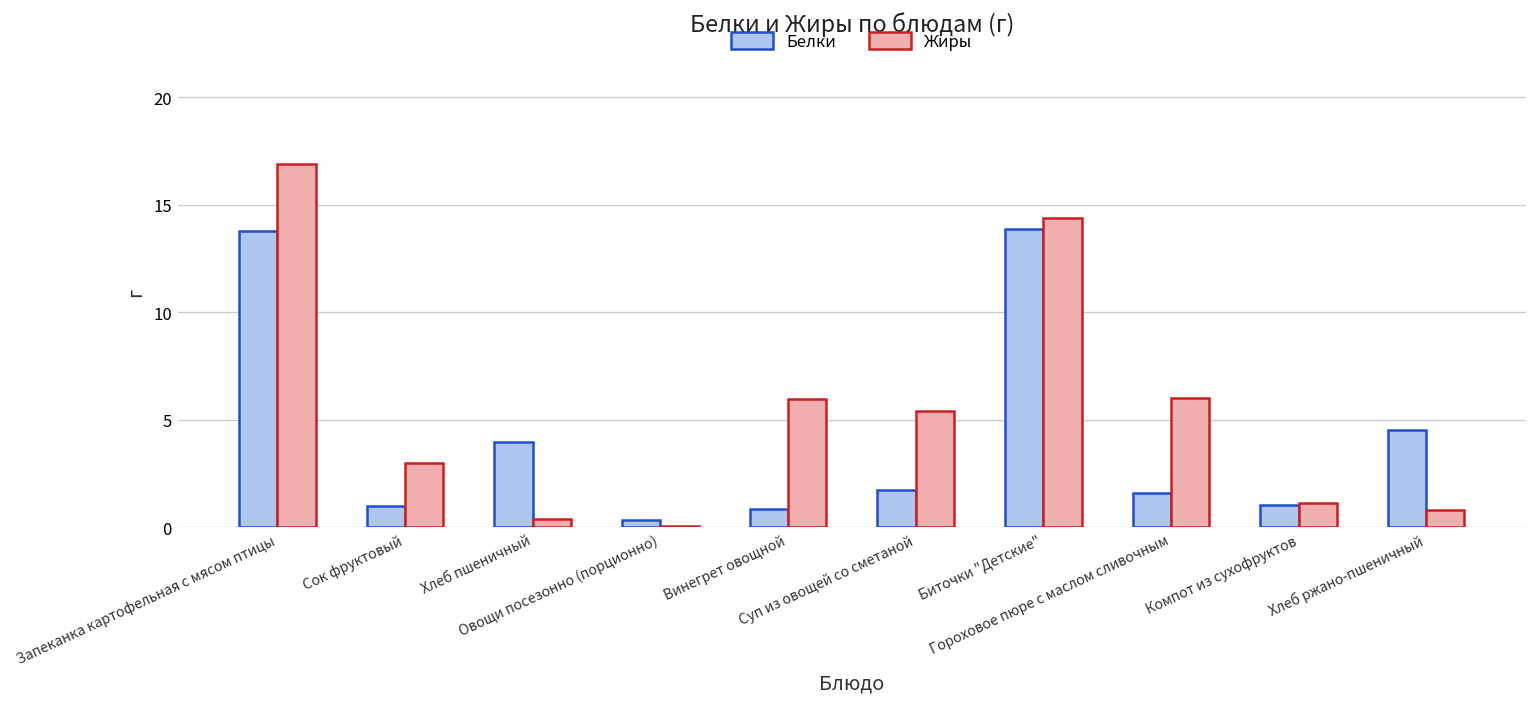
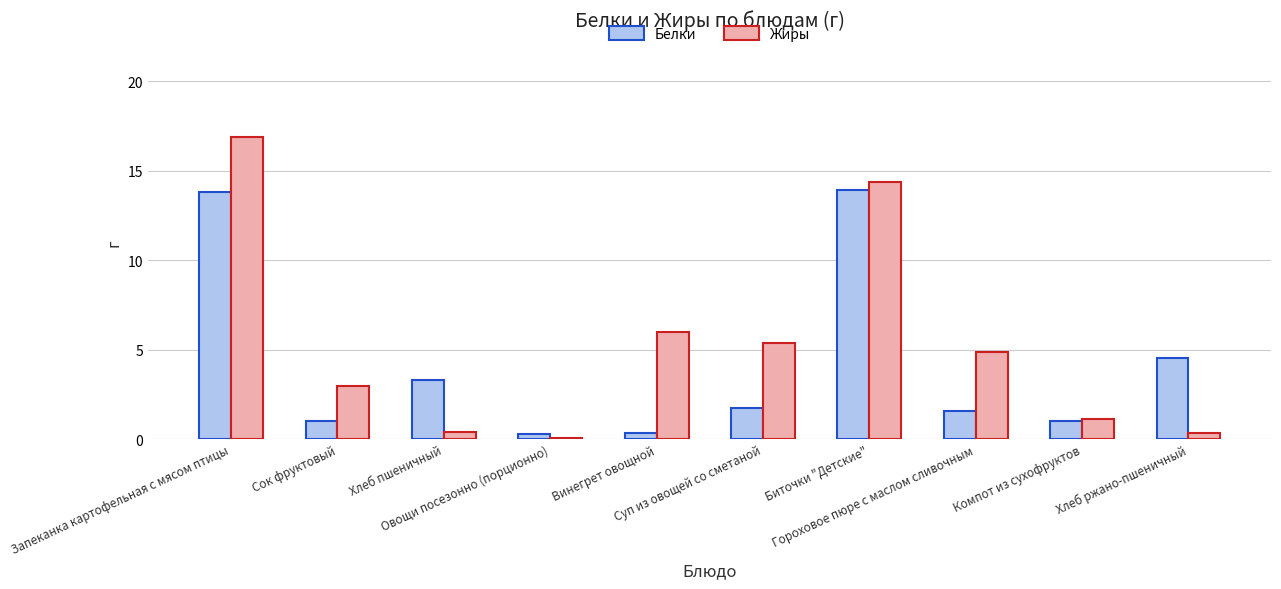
  {
    "Белки": {
      "Запеканка картофельная с мясом птицы": 13.8,
      "Сок фруктовый": 1.0,
-     "Хлеб пшеничный": 4.0,
+     "Хлеб пшеничный": 3.3,
      "Овощи посезонно (порционно)": 0.3,
-     "Винегрет овощной": 0.9,
+     "Винегрет овощной": 0.3,
      "Суп из овощей со сметаной": 1.7,
      "Биточки \"Детские\"": 13.9,
      "Гороховое пюре с маслом сливочным": 1.6,
      "Компот из сухофруктов": 1.0,
      "Хлеб ржано-пшеничный": 4.5
    },
    "Жиры": {
      "Запеканка картофельная с мясом птицы": 16.9,
      "Сок фруктовый": 3.0,
      "Хлеб пшеничный": 0.4,
      "Винегрет овощной": 6.0,
      "Суп из овощей со сметаной": 5.4,
      "Биточки \"Детские\"": 14.4,
-     "Гороховое пюре с маслом сливочным": 6.0,
+     "Гороховое пюре с маслом сливочным": 4.9,
      "Компот из сухофруктов": 1.1,
-     "Хлеб ржано-пшеничный": 0.8
+     "Хлеб ржано-пшеничный": 0.4
    }
  }
